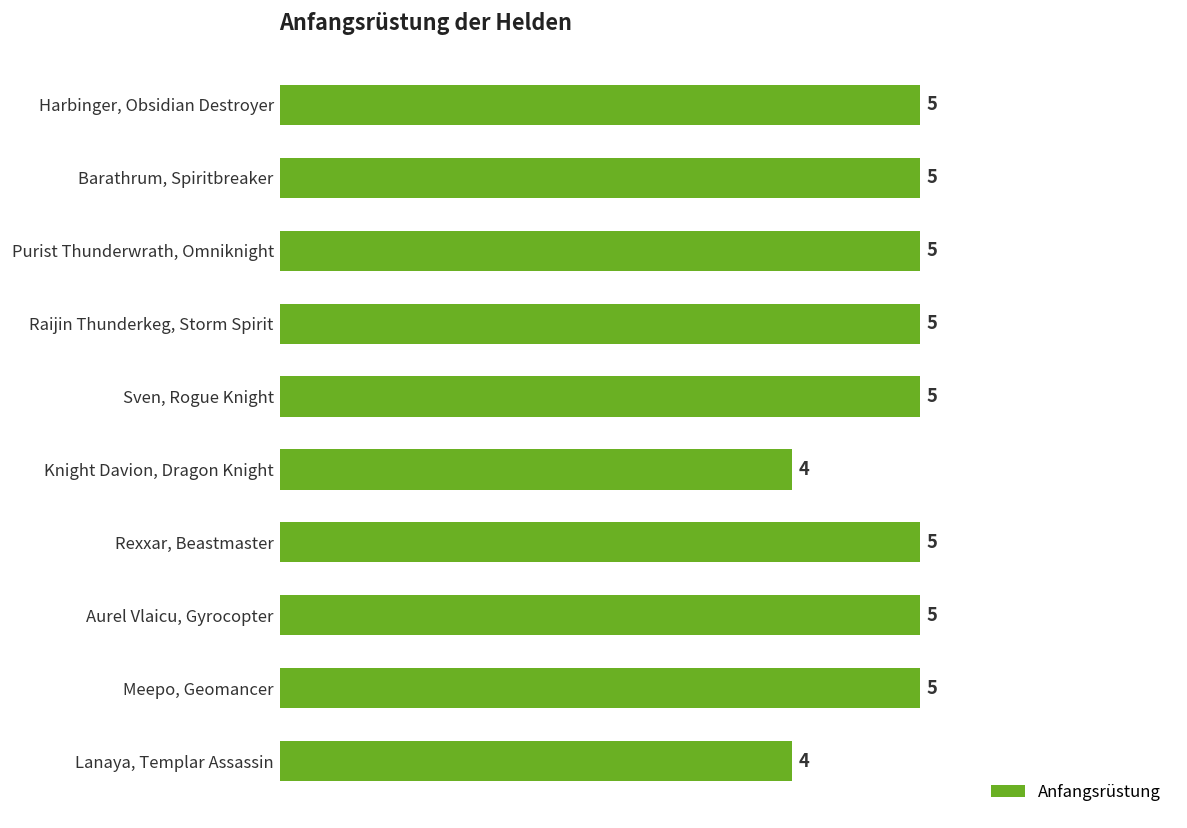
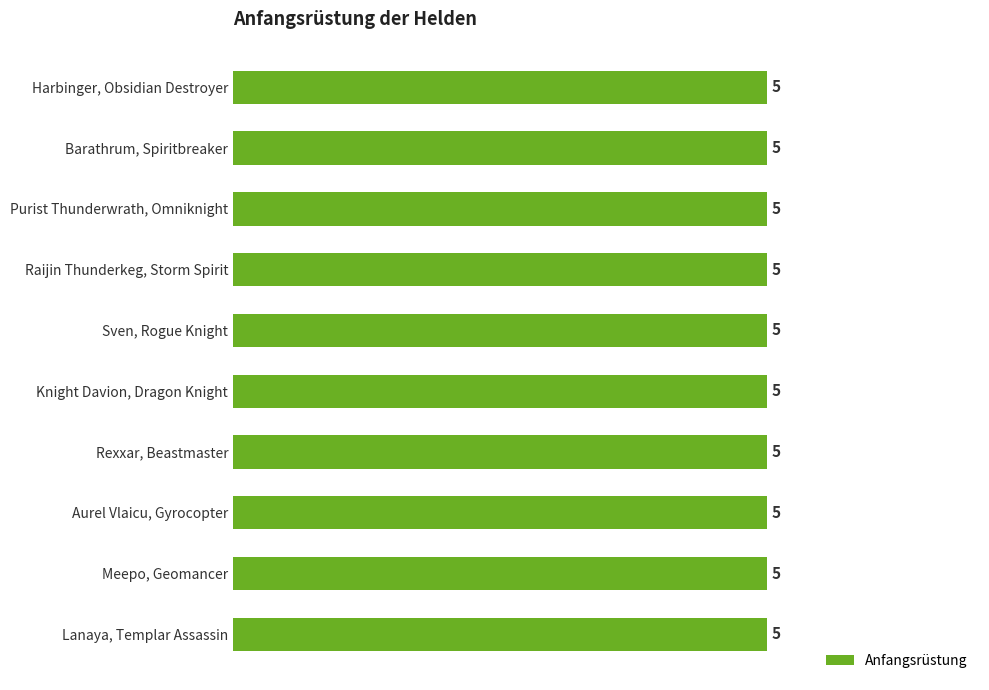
  {
    "Harbinger, Obsidian Destroyer": 5,
    "Barathrum, Spiritbreaker": 5,
    "Purist Thunderwrath, Omniknight": 5,
    "Raijin Thunderkeg, Storm Spirit": 5,
    "Sven, Rogue Knight": 5,
-   "Knight Davion, Dragon Knight": 4,
+   "Knight Davion, Dragon Knight": 5,
    "Rexxar, Beastmaster": 5,
    "Aurel Vlaicu, Gyrocopter": 5,
    "Meepo, Geomancer": 5,
-   "Lanaya, Templar Assassin": 4
+   "Lanaya, Templar Assassin": 5
  }
